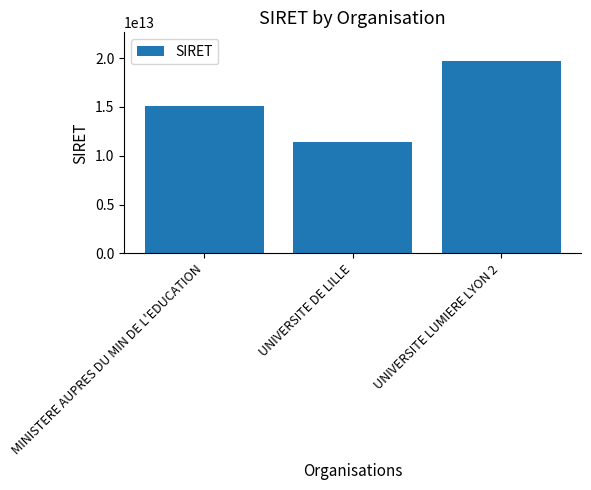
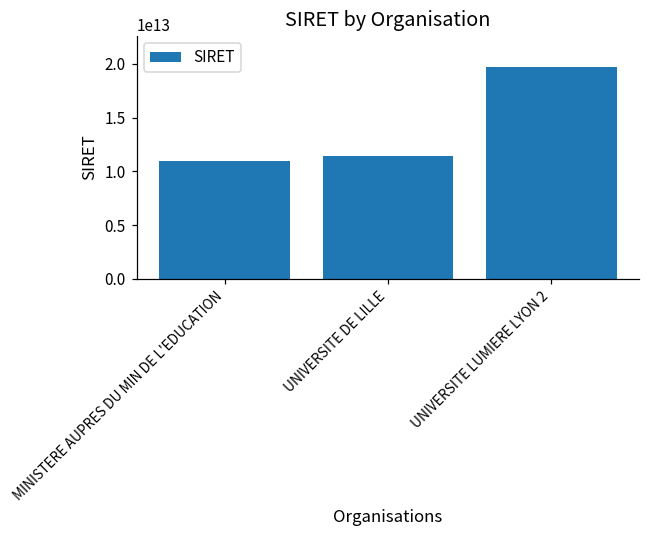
  {
-   "MINISTERE AUPRES DU MIN DE L'EDUCATION": 15000000000000,
+   "MINISTERE AUPRES DU MIN DE L'EDUCATION": 11000000000000,
    "UNIVERSITE DE LILLE": 11000000000000,
    "UNIVERSITE LUMIERE LYON 2": 20000000000000
  }
